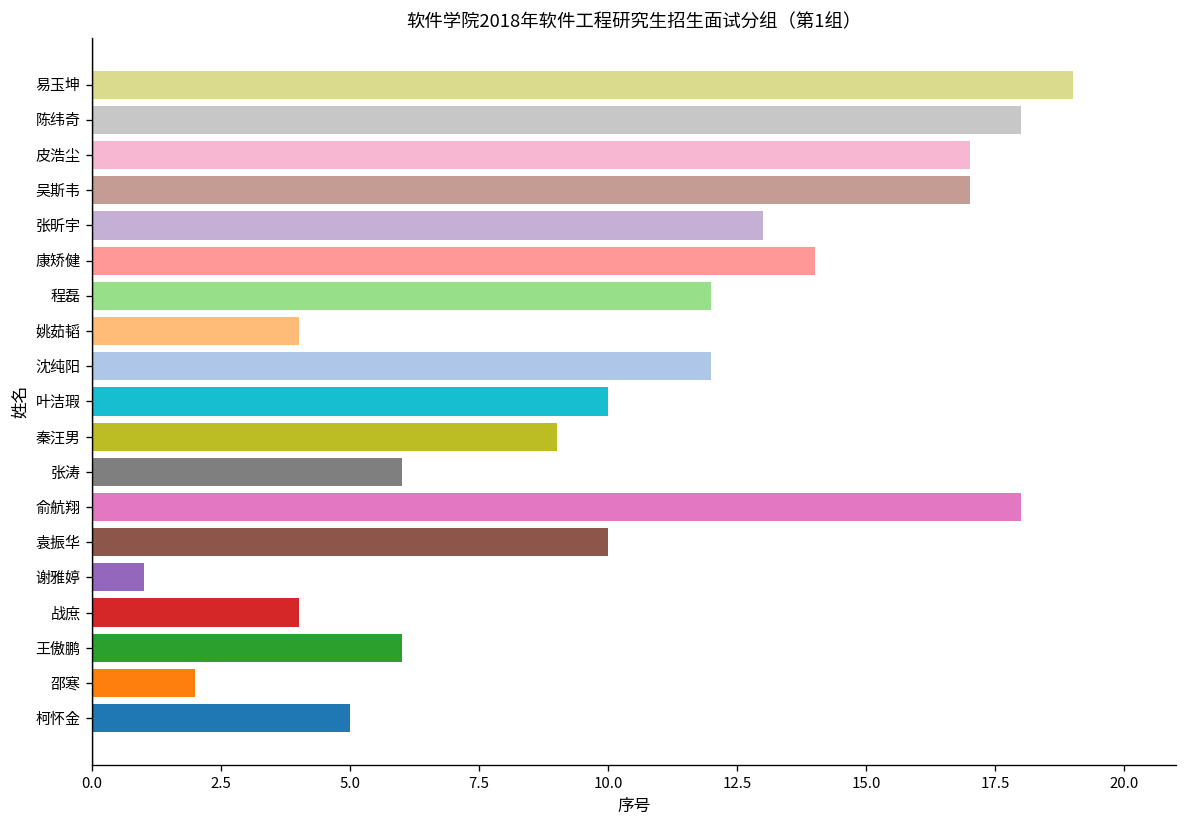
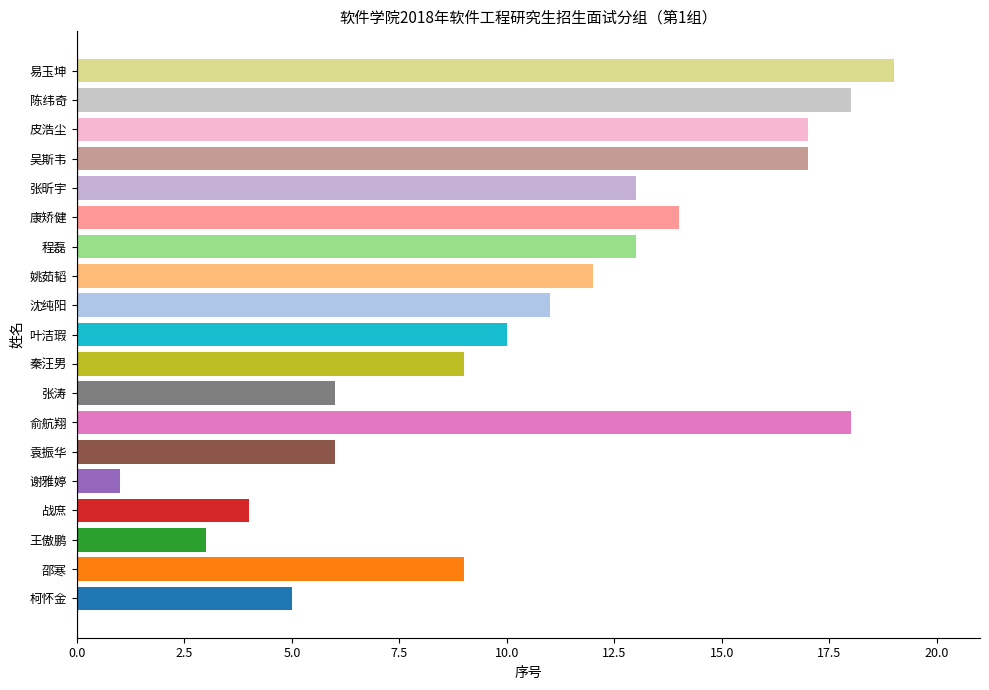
  {
    "易玉坤": 19,
    "陈纬奇": 18,
    "皮浩尘": 17,
    "吴斯韦": 17,
    "张昕宇": 13,
    "康矫健": 14,
-   "程磊": 12,
-   "姚茹韬": 4,
-   "沈纯阳": 12,
+   "程磊": 13,
+   "姚茹韬": 12,
+   "沈纯阳": 11,
    "叶洁瑕": 10,
    "秦汪男": 9,
    "张涛": 6,
    "俞航翔": 18,
-   "袁振华": 10,
+   "袁振华": 6,
    "谢雅婷": 1,
    "战庶": 4,
-   "王傲鹏": 6,
-   "邵寒": 2,
+   "王傲鹏": 3,
+   "邵寒": 9,
    "柯怀金": 5
  }
